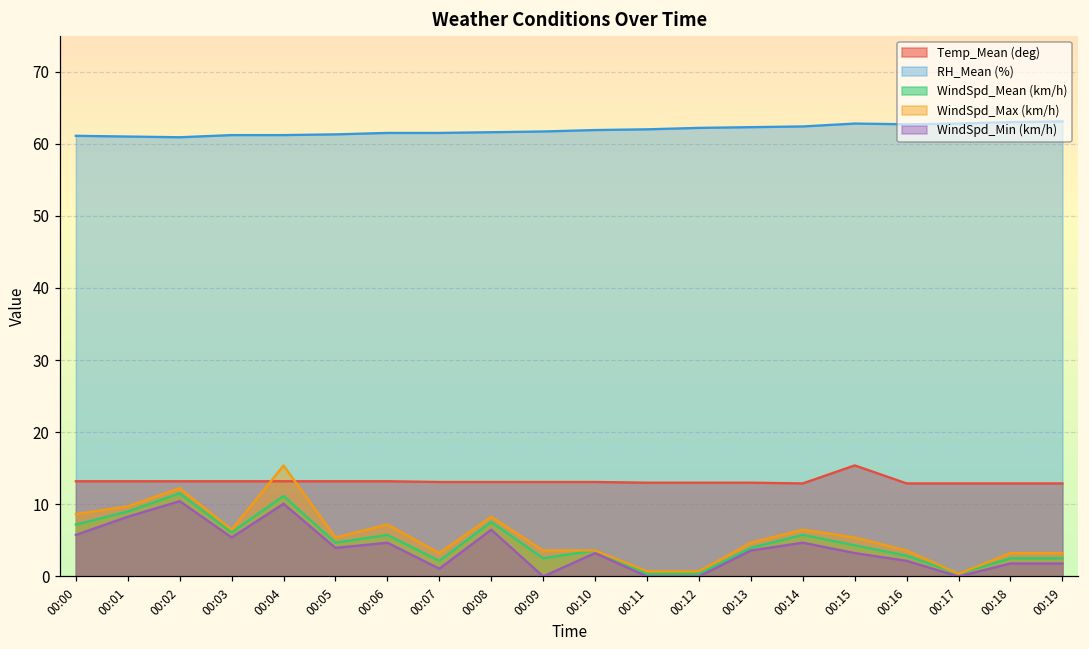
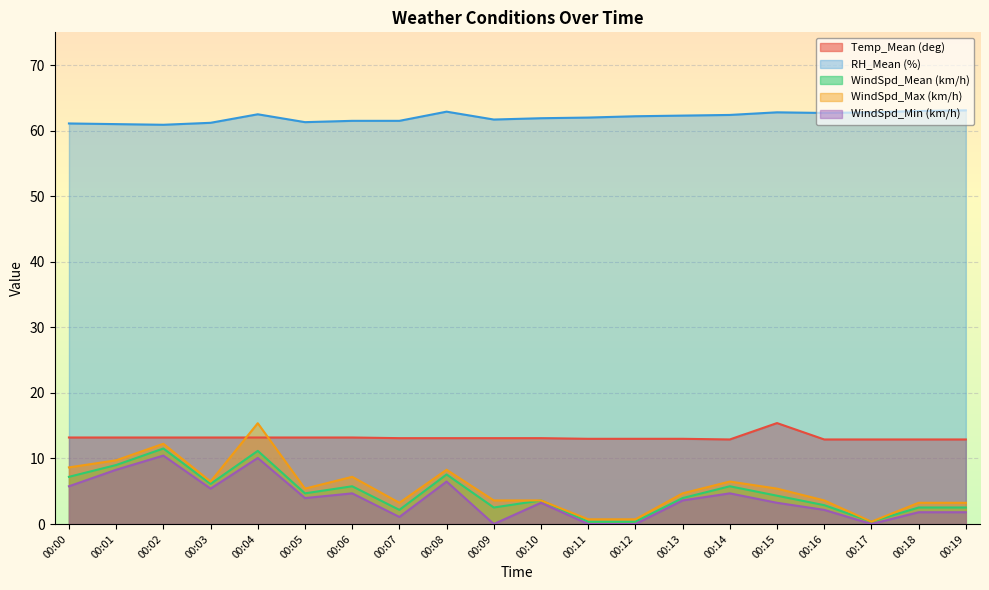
  {
    "Temp_Mean (deg)": {
      "00:00": 13,
      "00:01": 13,
      "00:02": 13,
      "00:03": 13,
      "00:04": 13,
      "00:05": 13,
      "00:06": 13,
      "00:07": 13,
      "00:08": 13,
      "00:09": 13,
      "00:10": 13,
      "00:11": 13,
      "00:12": 13,
      "00:13": 13,
      "00:14": 13,
      "00:15": 15,
      "00:16": 13,
      "00:17": 13,
      "00:18": 13,
      "00:19": 13
    },
    "RH_Mean (%)": {
      "00:00": 61,
      "00:01": 61,
      "00:02": 61,
      "00:03": 61,
-     "00:04": 61,
+     "00:04": 63,
      "00:05": 61,
      "00:06": 62,
      "00:07": 62,
-     "00:08": 62,
+     "00:08": 63,
      "00:09": 62,
      "00:10": 62,
      "00:11": 62,
      "00:12": 62,
      "00:13": 62,
      "00:14": 62,
      "00:15": 63
    },
    "WindSpd_Mean (km/h)": {
      "00:00": 7,
      "00:01": 9,
      "00:02": 12,
      "00:04": 11,
      "00:05": 5,
      "00:06": 6,
      "00:07": 2,
      "00:08": 8,
      "00:09": 3,
      "00:14": 6,
      "00:15": 4,
      "00:16": 3,
      "00:18": 3,
      "00:19": 3
    },
    "WindSpd_Max (km/h)": {
      "00:00": 9,
      "00:01": 10,
      "00:02": 12,
      "00:04": 15,
      "00:05": 5,
      "00:06": 7,
      "00:07": 3,
      "00:08": 8,
      "00:09": 4,
      "00:13": 5,
      "00:14": 6,
      "00:15": 5,
      "00:16": 4,
      "00:18": 3,
      "00:19": 3
    },
    "WindSpd_Min (km/h)": {
      "00:00": 6,
      "00:01": 8,
      "00:02": 10,
      "00:03": 5,
      "00:04": 10,
      "00:05": 4,
      "00:06": 5,
      "00:07": 1,
      "00:08": 6,
      "00:09": 0,
      "00:14": 5,
      "00:15": 3,
      "00:16": 2,
      "00:18": 2,
      "00:19": 2
    }
  }
